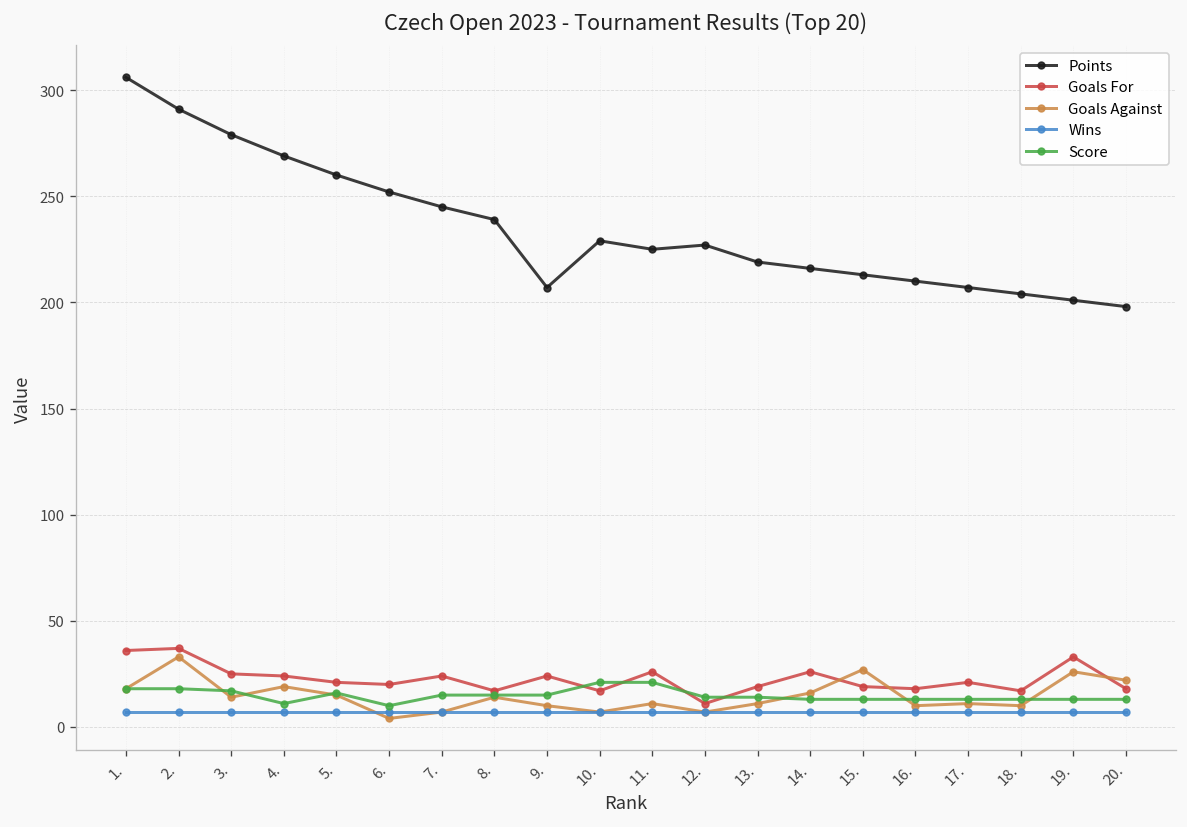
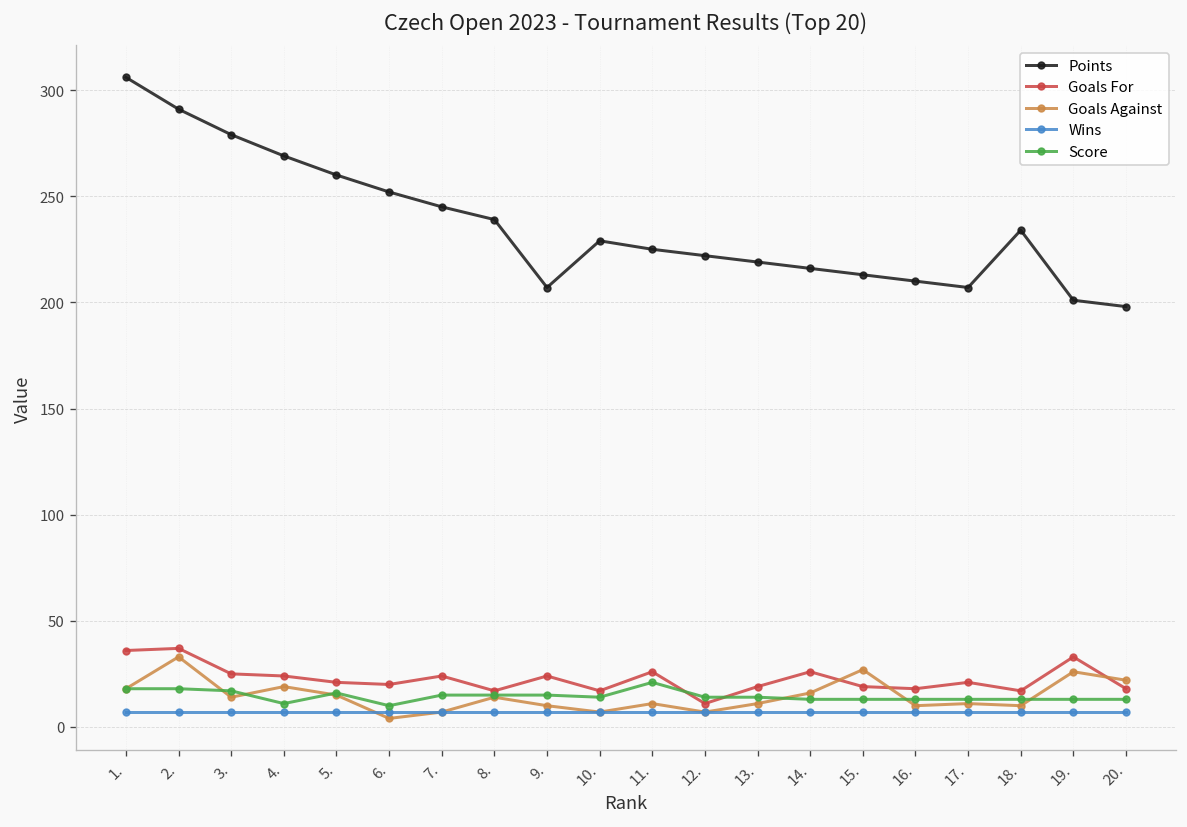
  {
    "Points": {
      "1.": 306,
      "2.": 291,
      "3.": 279,
      "4.": 269,
      "5.": 260,
      "6.": 252,
      "7.": 245,
      "8.": 239,
      "9.": 207,
      "10.": 229,
      "11.": 225,
-     "12.": 227,
+     "12.": 222,
      "13.": 219,
      "14.": 216,
      "15.": 213,
      "16.": 210,
      "17.": 207,
-     "18.": 204,
+     "18.": 234,
      "19.": 201,
      "20.": 198
    },
    "Goals For": {
      "1.": 36,
      "2.": 37,
      "3.": 25,
      "4.": 24,
      "5.": 21,
      "6.": 20,
      "7.": 24,
      "8.": 17,
      "9.": 24,
      "10.": 17,
      "11.": 26,
      "12.": 11,
      "13.": 19,
      "14.": 26,
      "15.": 19,
      "16.": 18,
      "17.": 21,
      "18.": 17,
      "19.": 33,
      "20.": 18
    },
    "Goals Against": {
      "2.": 33,
      "3.": 14,
      "4.": 19,
      "6.": 4,
      "9.": 10,
      "11.": 11,
      "13.": 11,
      "14.": 16,
      "15.": 27,
      "16.": 10,
      "17.": 11,
      "18.": 10,
      "19.": 26,
      "20.": 22
    },
    "Wins": {
      "1.": 7,
      "2.": 7,
      "3.": 7,
      "4.": 7,
      "5.": 7,
      "6.": 7,
      "8.": 7,
      "9.": 7,
      "11.": 7,
      "13.": 7,
      "14.": 7,
      "15.": 7,
      "16.": 7,
      "17.": 7,
      "18.": 7,
      "19.": 7,
      "20.": 7
    },
    "Score": {
      "2.": 18,
      "3.": 17,
      "4.": 11,
      "6.": 10,
      "7.": 15,
      "9.": 15,
-     "10.": 21,
+     "10.": 14,
      "11.": 21,
      "12.": 14,
      "13.": 14,
      "14.": 13,
      "15.": 13,
      "16.": 13,
      "17.": 13,
      "18.": 13,
      "19.": 13,
      "20.": 13
    }
  }
